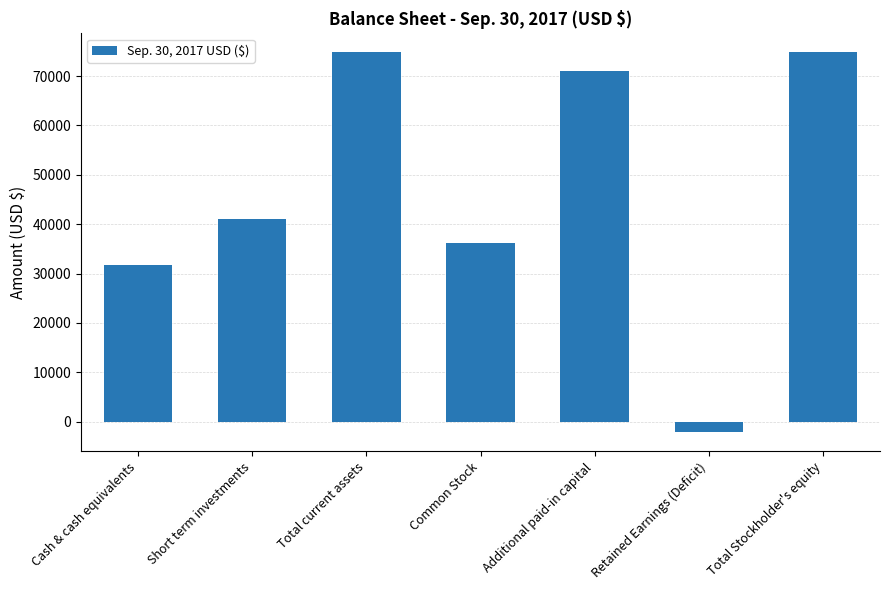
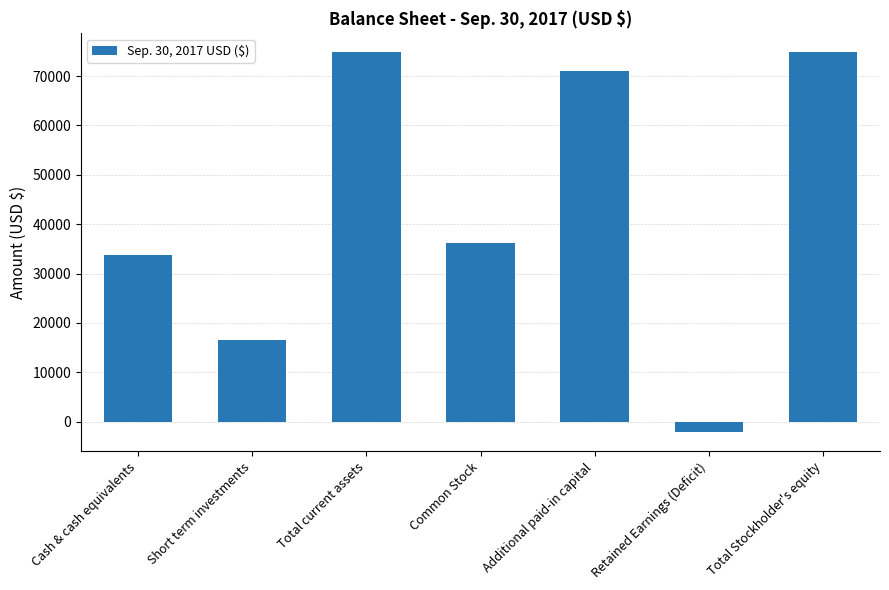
  {
-   "Cash & cash equivalents": 32000,
-   "Short term investments": 41000,
+   "Cash & cash equivalents": 34000,
+   "Short term investments": 17000,
    "Total current assets": 75000,
    "Common Stock": 36000,
    "Additional paid-in capital": 71000,
    "Retained Earnings (Deficit)": -2000,
    "Total Stockholder's equity": 75000
  }
